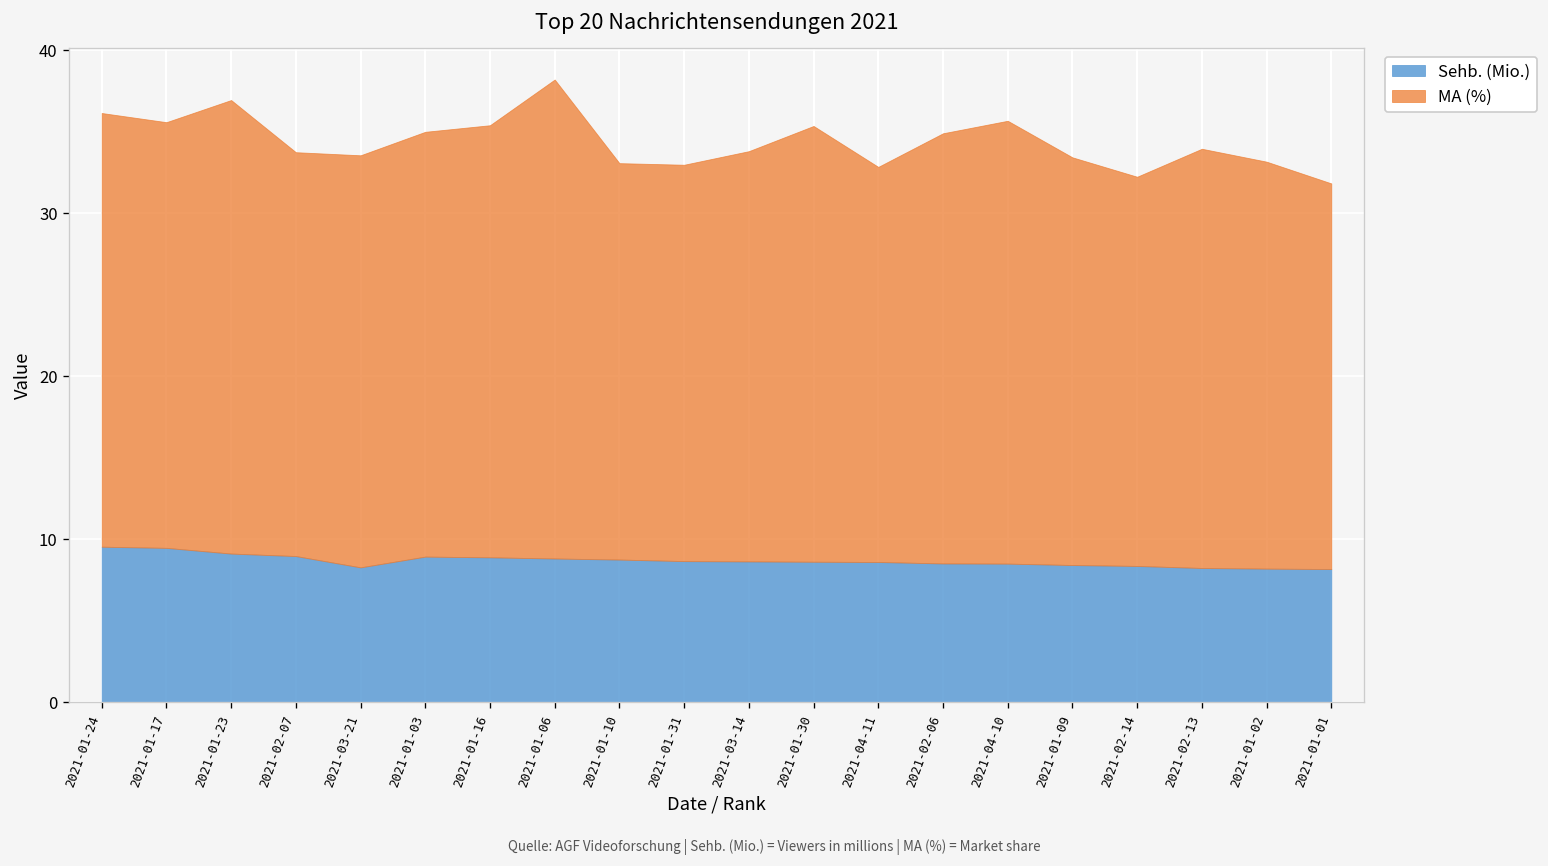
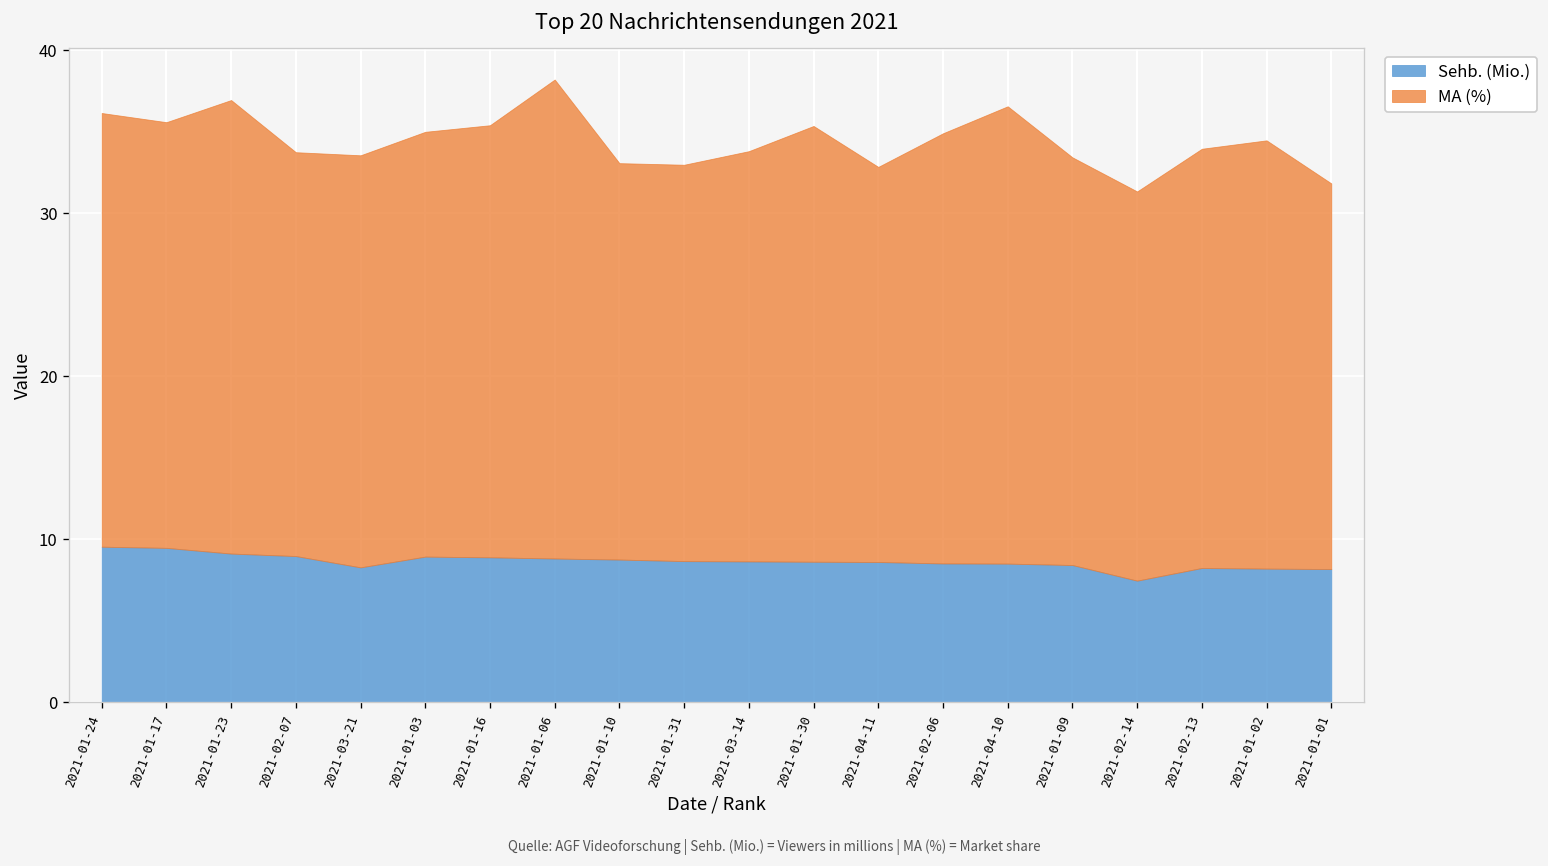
  {
    "Sehb. (Mio.)": {
      "2021-01-24": 9.5,
      "2021-01-17": 9.5,
      "2021-01-23": 9.1,
      "2021-02-07": 9.0,
      "2021-03-21": 8.3,
      "2021-01-03": 8.9,
      "2021-01-16": 8.9,
      "2021-01-06": 8.8,
      "2021-01-10": 8.8,
      "2021-01-31": 8.7,
      "2021-03-14": 8.6,
      "2021-01-30": 8.6,
      "2021-04-11": 8.6,
      "2021-02-06": 8.5,
      "2021-04-10": 8.5,
      "2021-01-09": 8.4,
-     "2021-02-14": 8.4,
+     "2021-02-14": 7.5,
      "2021-02-13": 8.2,
      "2021-01-02": 8.2,
      "2021-01-01": 8.2
    },
    "MA (%)": {
      "2021-01-24": 26.6,
      "2021-01-17": 26.1,
      "2021-01-23": 27.8,
      "2021-02-07": 24.8,
      "2021-03-21": 25.3,
      "2021-01-03": 26.1,
      "2021-01-16": 26.5,
      "2021-01-06": 29.4,
      "2021-01-10": 24.3,
      "2021-01-31": 24.3,
      "2021-03-14": 25.2,
      "2021-01-30": 26.7,
      "2021-04-11": 24.2,
      "2021-02-06": 26.4,
-     "2021-04-10": 27.2,
+     "2021-04-10": 28.1,
      "2021-01-09": 25.0,
      "2021-02-14": 23.9,
      "2021-02-13": 25.7,
-     "2021-01-02": 25.0,
+     "2021-01-02": 26.3,
      "2021-01-01": 23.7
    }
  }
